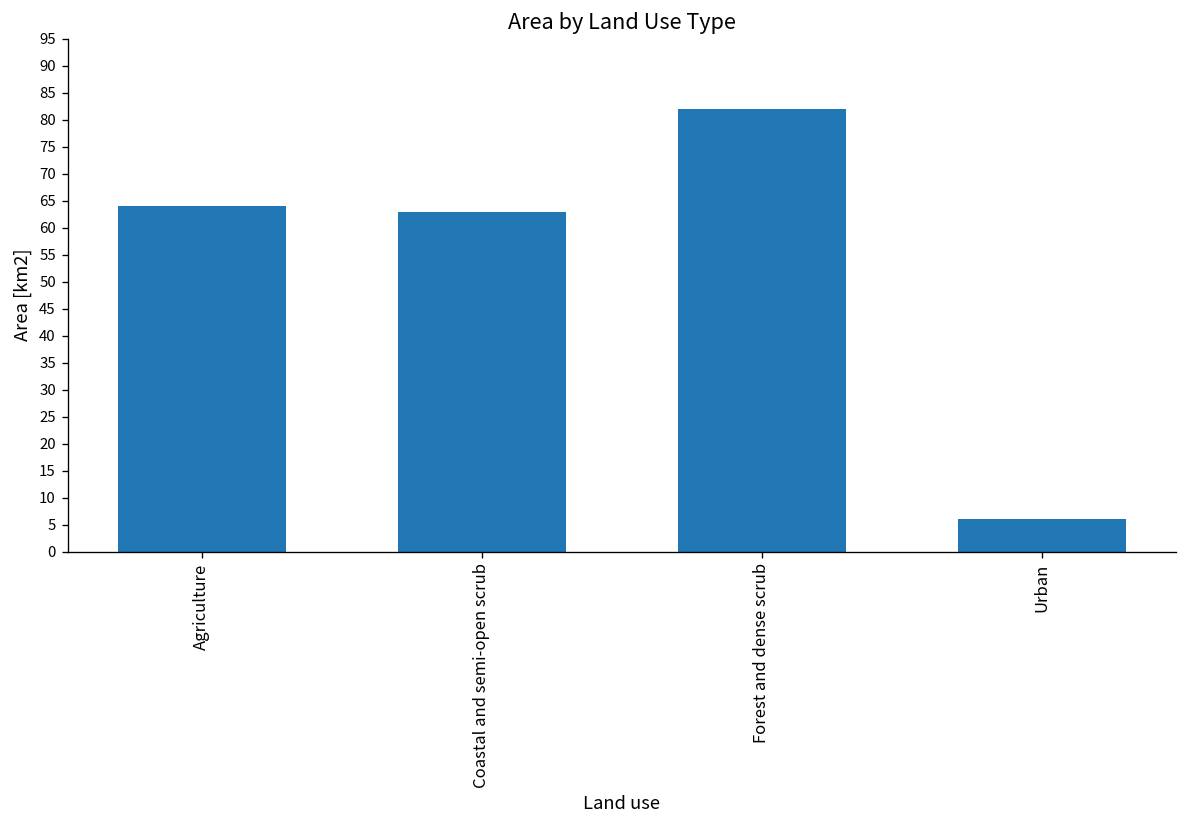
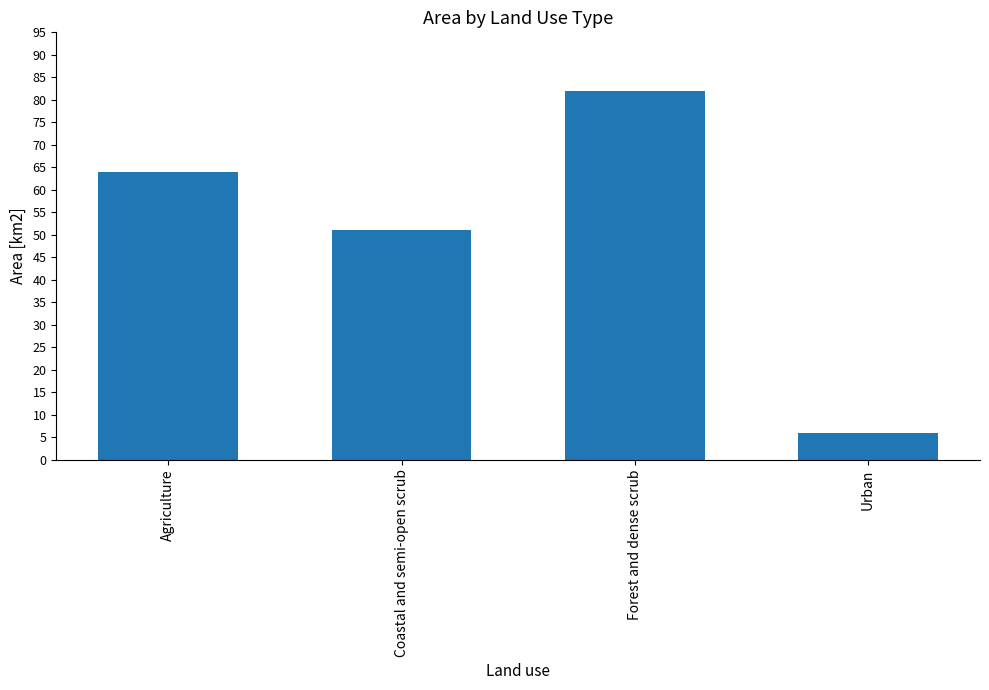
  {
    "Agriculture": 64,
-   "Coastal and semi-open scrub": 63,
+   "Coastal and semi-open scrub": 51,
    "Forest and dense scrub": 82,
    "Urban": 6
  }
